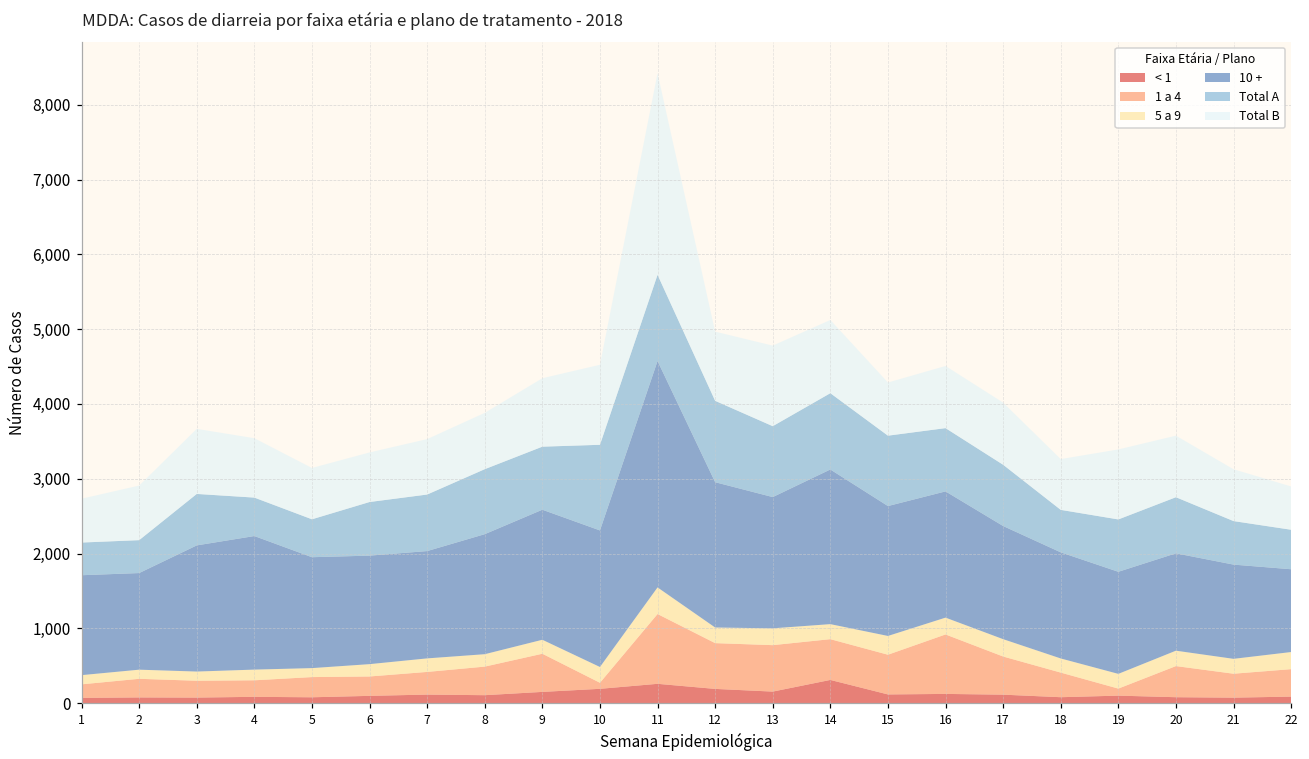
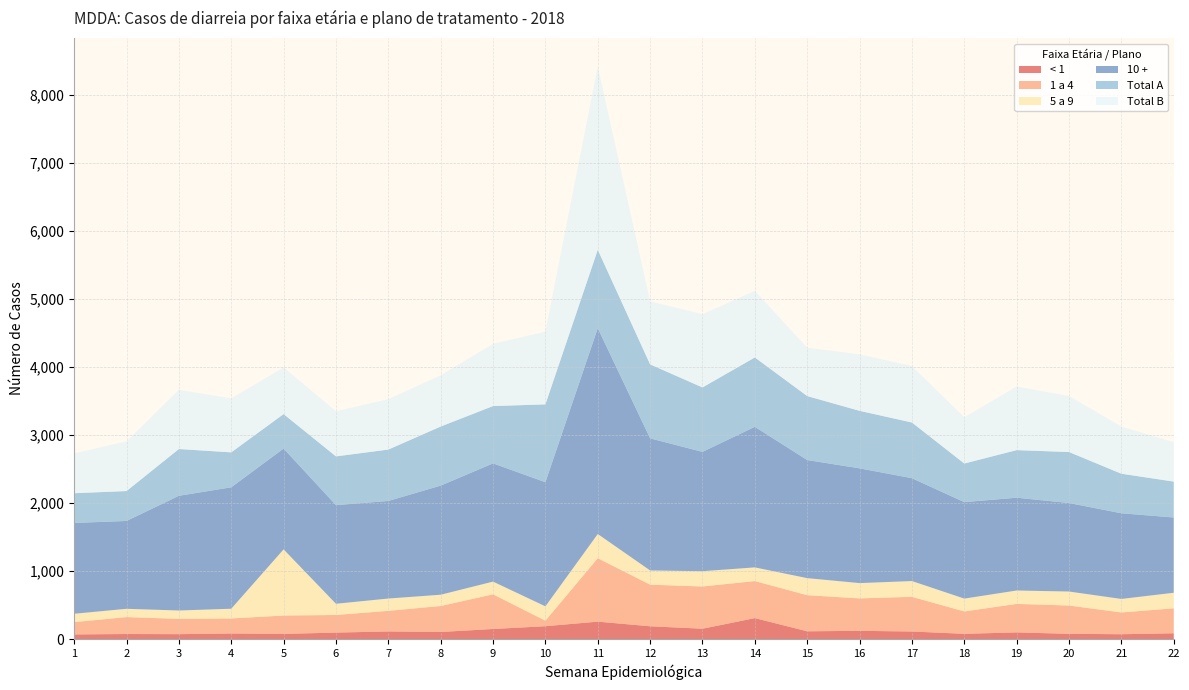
  {
    "< 1": {
      "1": "100",
      "2": "100",
      "3": "100",
      "4": "100",
      "5": "100",
      "6": "100",
      "7": "100",
      "8": "100",
      "9": "200",
      "10": "200",
      "11": "300",
      "12": "200",
      "13": "200",
      "14": "300",
      "15": "100",
      "16": "100",
      "17": "100",
      "18": "100",
      "19": "100",
      "20": "100",
      "21": "100",
      "22": "100"
    },
    "1 a 4": {
      "1": "200",
      "2": "200",
      "3": "200",
      "4": "200",
      "5": "300",
      "6": "300",
      "7": "300",
      "8": "400",
      "9": "500",
      "10": "100",
      "11": "900",
      "12": "600",
      "13": "600",
      "14": "500",
      "15": "500",
-     "16": "800",
+     "16": "500",
      "17": "500",
      "18": "300",
-     "19": "100",
+     "19": "400",
      "20": "400",
      "21": "300",
      "22": "400"
    },
    "5 a 9": {
      "1": "100",
      "2": "100",
      "3": "100",
      "4": "100",
-     "5": "100",
+     "5": "1,000",
      "6": "200",
      "7": "200",
      "8": "200",
      "9": "200",
      "10": "200",
      "11": "400",
      "12": "200",
      "13": "200",
      "14": "200",
      "15": "300",
      "16": "200",
      "17": "200",
      "18": "200",
      "19": "200",
      "20": "200",
      "21": "200",
      "22": "200"
    },
    "10 +": {
      "1": "1,300",
      "2": "1,300",
      "3": "1,700",
      "4": "1,800",
      "5": "1,500",
      "6": "1,500",
      "7": "1,400",
      "8": "1,600",
      "9": "1,700",
      "10": "1,800",
      "11": "3,000",
      "12": "1,900",
      "13": "1,800",
      "14": "2,100",
      "15": "1,700",
      "16": "1,700",
      "17": "1,500",
      "18": "1,400",
      "19": "1,400",
      "20": "1,300",
      "21": "1,300",
      "22": "1,100"
    },
    "Total A": {
      "1": "400",
      "2": "400",
      "3": "700",
      "4": "500",
      "5": "500",
      "6": "700",
      "7": "800",
      "8": "900",
      "9": "800",
      "10": "1,100",
      "11": "1,200",
      "12": "1,100",
      "13": "900",
      "14": "1,000",
      "15": "900",
      "16": "800",
      "17": "800",
      "18": "600",
      "19": "700",
      "20": "800",
      "21": "600",
      "22": "500"
    },
    "Total B": {
      "1": "600",
      "2": "700",
      "3": "900",
      "4": "800",
      "5": "700",
      "6": "700",
      "7": "700",
      "8": "800",
      "9": "900",
      "10": "1,100",
      "11": "2,700",
      "12": "900",
      "13": "1,100",
      "14": "1,000",
      "15": "700",
      "16": "800",
      "17": "800",
      "18": "700",
      "19": "900",
      "20": "800",
      "21": "700",
      "22": "600"
    }
  }
